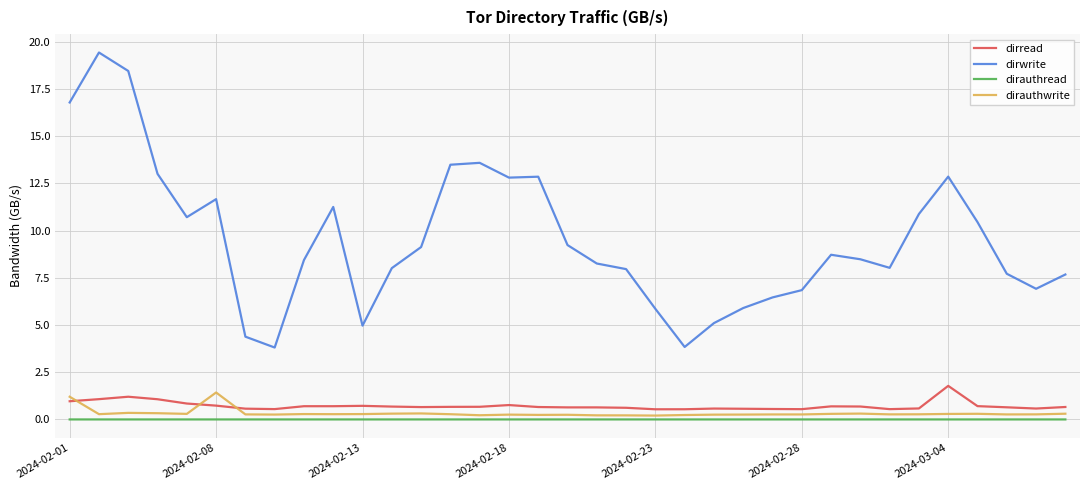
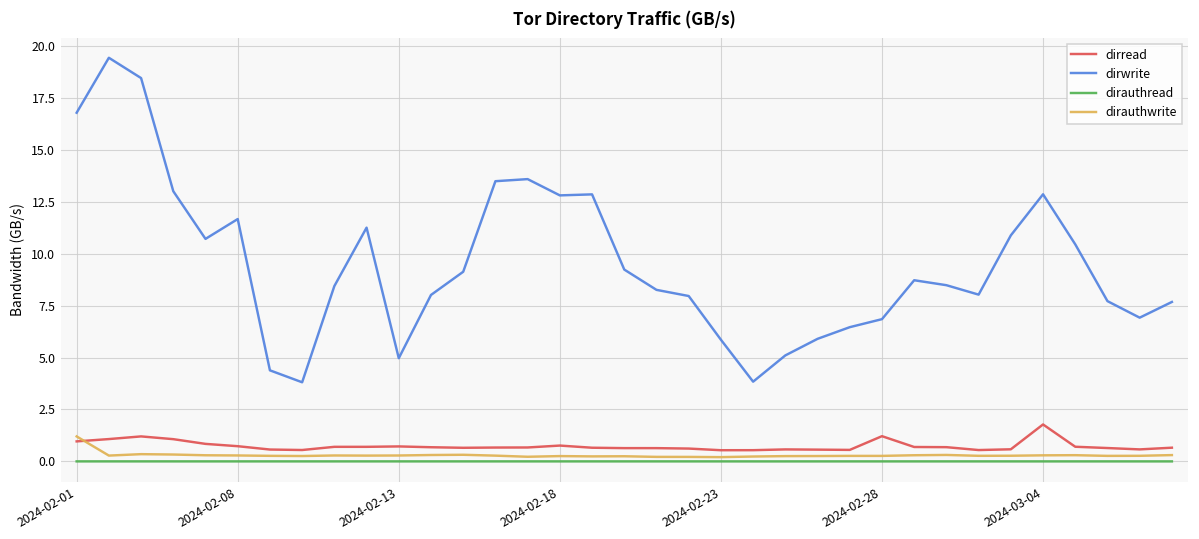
  {
    "dirread": {
      "2024-02-01": 1.0,
      "2024-02-08": 0.7,
      "2024-02-13": 0.7,
      "2024-02-18": 0.8,
      "2024-02-23": 0.5,
-     "2024-02-28": 0.5,
+     "2024-02-28": 1.2,
      "2024-03-04": 1.8
    },
    "dirwrite": {
      "2024-02-01": 16.8,
      "2024-02-08": 11.7,
      "2024-02-13": 5.0,
      "2024-02-18": 12.8,
      "2024-02-23": 5.9,
      "2024-02-28": 6.9,
      "2024-03-04": 12.9
    },
    "dirauthread": {
      "2024-02-01": 0.0,
      "2024-02-08": 0.0,
      "2024-02-13": 0.0,
      "2024-02-18": 0.0,
      "2024-02-23": 0.0,
      "2024-02-28": 0.0,
      "2024-03-04": 0.0
    },
    "dirauthwrite": {
      "2024-02-01": 1.2,
-     "2024-02-08": 1.4,
+     "2024-02-08": 0.3,
      "2024-02-13": 0.3,
      "2024-02-18": 0.3,
      "2024-02-23": 0.2,
      "2024-02-28": 0.3,
      "2024-03-04": 0.3
    }
  }
